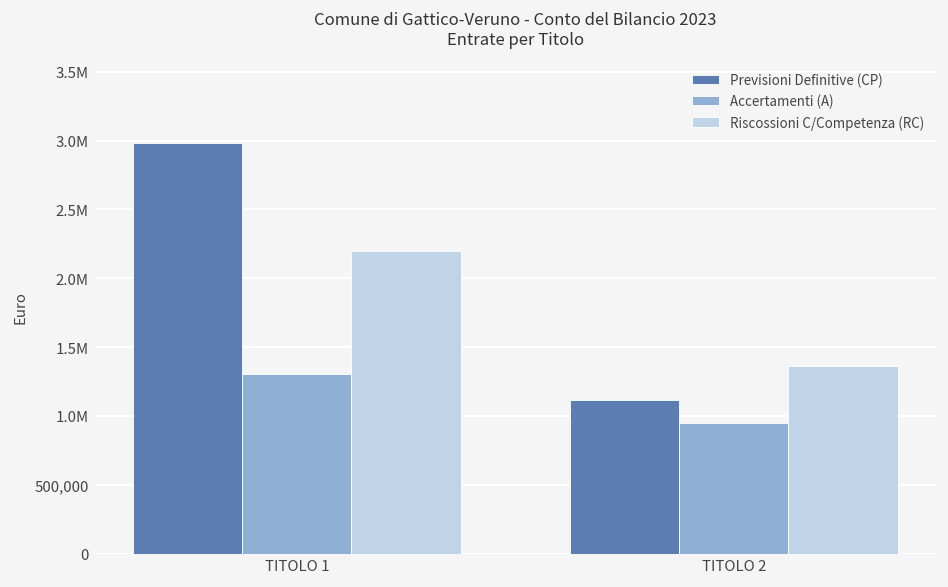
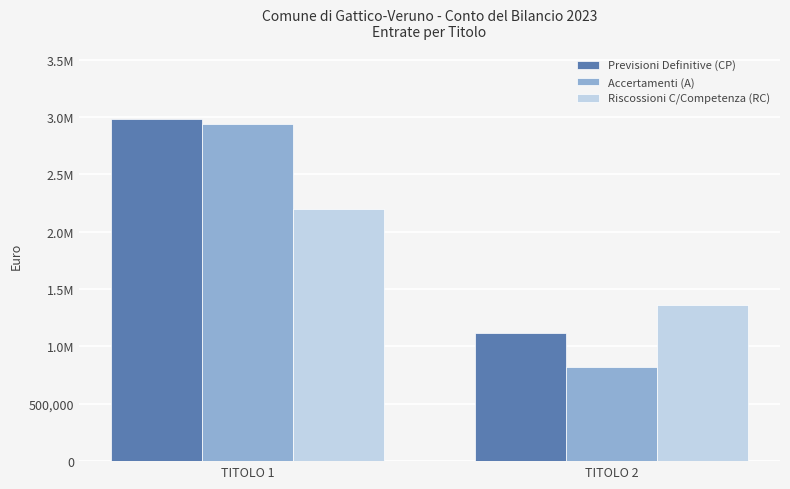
  {
    "Previsioni Definitive (CP)": {
      "TITOLO 1": "2,990,000",
      "TITOLO 2": "1,120,000"
    },
    "Accertamenti (A)": {
-     "TITOLO 1": "1,310,000",
-     "TITOLO 2": "950,000"
+     "TITOLO 1": "2,940,000",
+     "TITOLO 2": "820,000"
    },
    "Riscossioni C/Competenza (RC)": {
      "TITOLO 1": "2,200,000",
      "TITOLO 2": "1,360,000"
    }
  }
